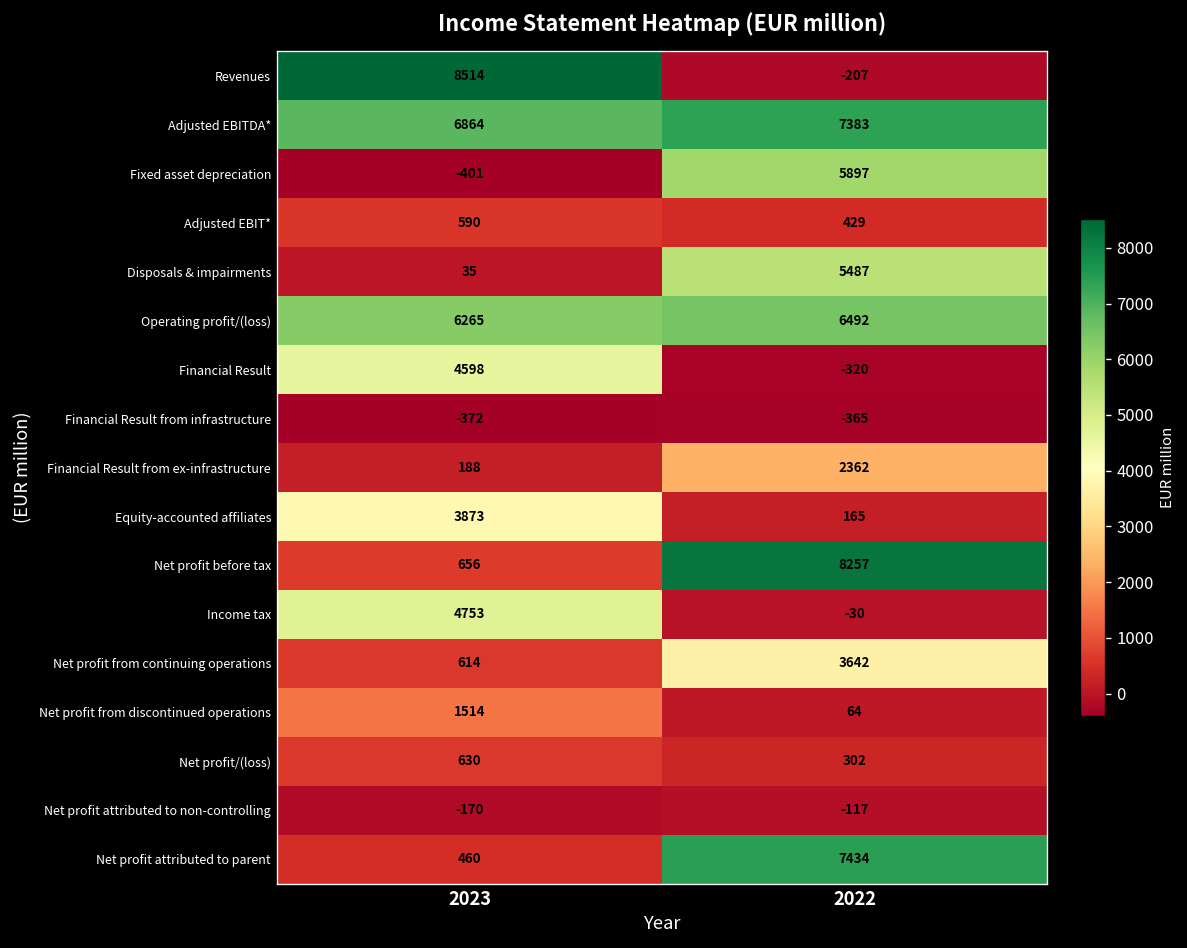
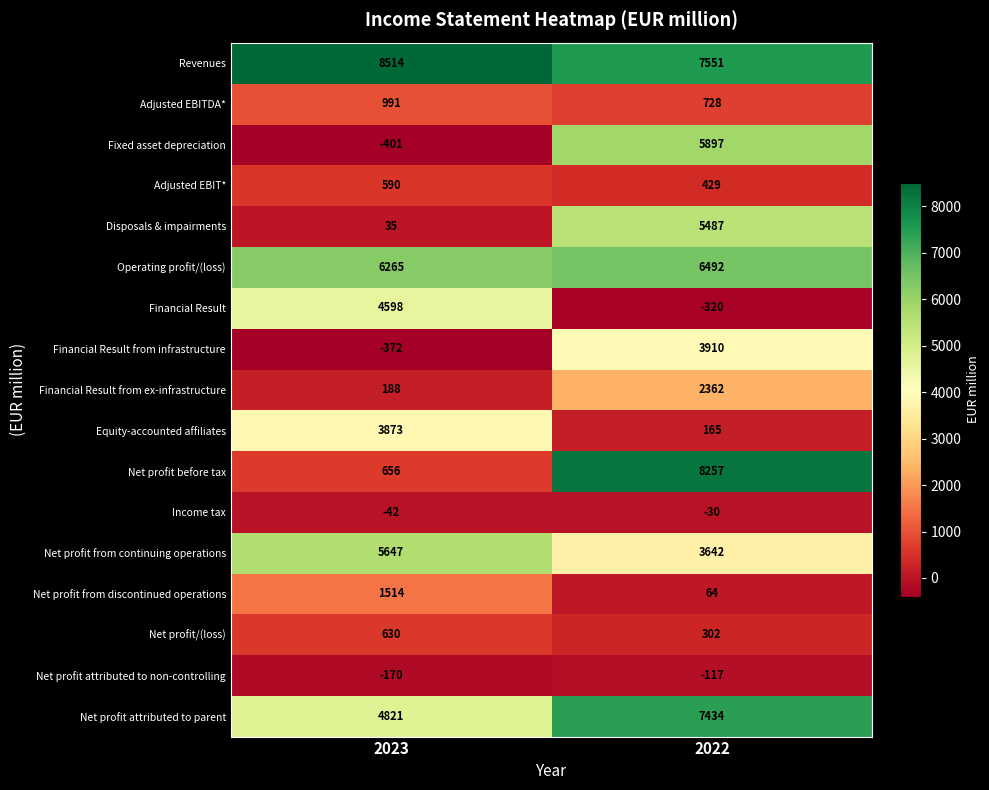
  {
    "Revenues": {
      "2023": 8514,
-     "2022": -207
+     "2022": 7551
    },
    "Adjusted EBITDA*": {
-     "2023": 6864,
-     "2022": 7383
+     "2023": 991,
+     "2022": 728
    },
    "Fixed asset depreciation": {
      "2023": -401,
      "2022": 5897
    },
    "Adjusted EBIT*": {
      "2023": 590,
      "2022": 429
    },
    "Disposals & impairments": {
      "2023": 35,
      "2022": 5487
    },
    "Operating profit/(loss)": {
      "2023": 6265,
      "2022": 6492
    },
    "Financial Result": {
      "2023": 4598,
      "2022": -320
    },
    "Financial Result from infrastructure": {
      "2023": -372,
-     "2022": -365
+     "2022": 3910
    },
    "Financial Result from ex-infrastructure": {
      "2023": 188,
      "2022": 2362
    },
    "Equity-accounted affiliates": {
      "2023": 3873,
      "2022": 165
    },
    "Net profit before tax": {
      "2023": 656,
      "2022": 8257
    },
    "Income tax": {
-     "2023": 4753,
+     "2023": -42,
      "2022": -30
    },
    "Net profit from continuing operations": {
-     "2023": 614,
+     "2023": 5647,
      "2022": 3642
    },
    "Net profit from discontinued operations": {
      "2023": 1514,
      "2022": 64
    },
    "Net profit/(loss)": {
      "2023": 630,
      "2022": 302
    },
    "Net profit attributed to non-controlling": {
      "2023": -170,
      "2022": -117
    },
    "Net profit attributed to parent": {
-     "2023": 460,
+     "2023": 4821,
      "2022": 7434
    }
  }
